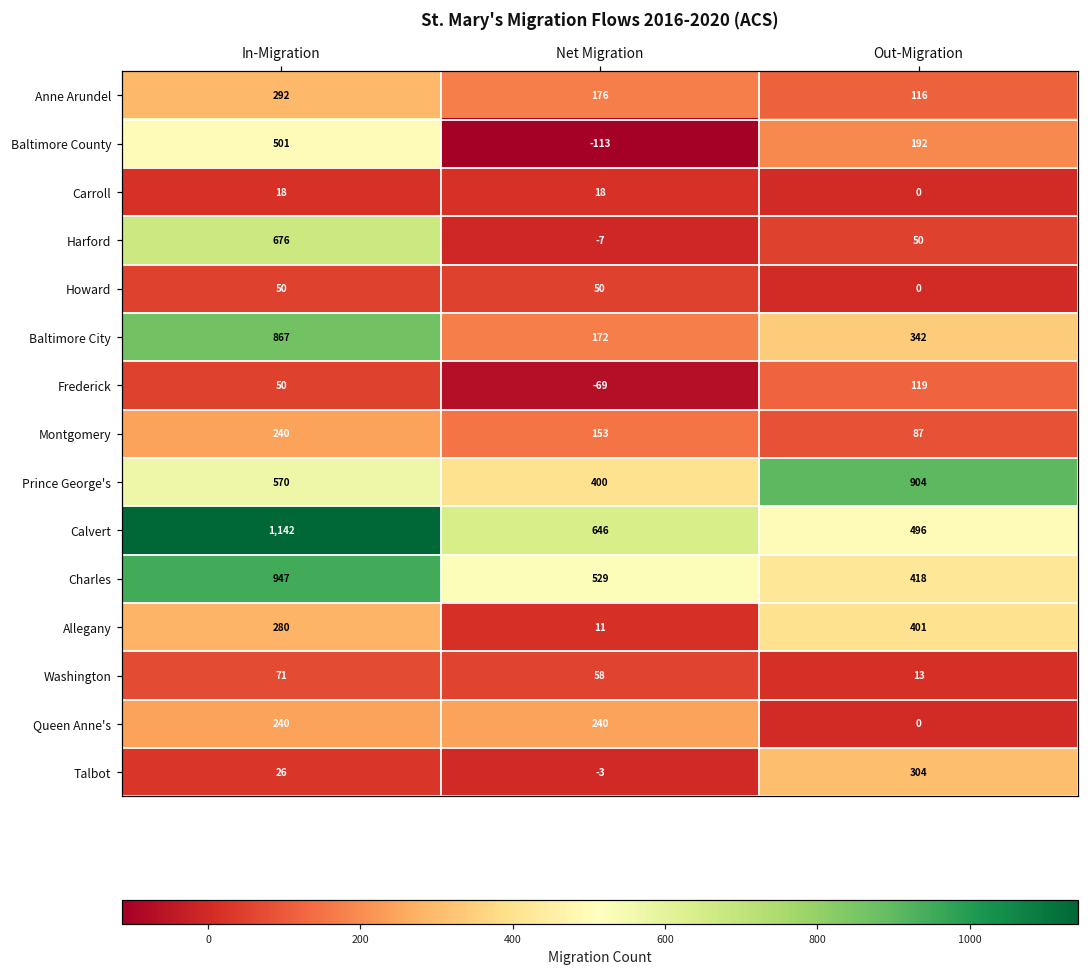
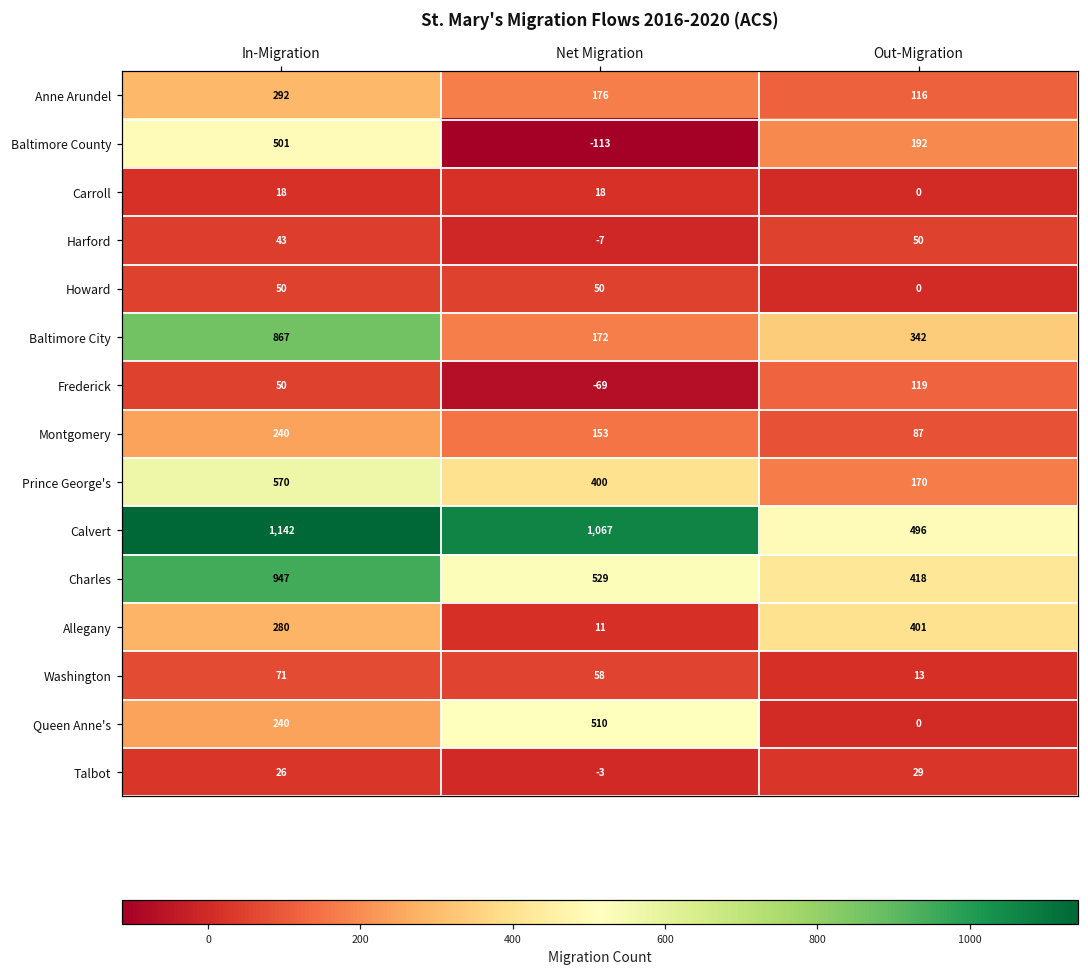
  {
    "Anne Arundel": {
      "In-Migration": "292",
      "Net Migration": "176",
      "Out-Migration": "116"
    },
    "Baltimore County": {
      "In-Migration": "501",
      "Net Migration": "-113",
      "Out-Migration": "192"
    },
    "Carroll": {
      "In-Migration": "18",
      "Net Migration": "18",
      "Out-Migration": "0"
    },
    "Harford": {
-     "In-Migration": "676",
+     "In-Migration": "43",
      "Net Migration": "-7",
      "Out-Migration": "50"
    },
    "Howard": {
      "In-Migration": "50",
      "Net Migration": "50",
      "Out-Migration": "0"
    },
    "Baltimore City": {
      "In-Migration": "867",
      "Net Migration": "172",
      "Out-Migration": "342"
    },
    "Frederick": {
      "In-Migration": "50",
      "Net Migration": "-69",
      "Out-Migration": "119"
    },
    "Montgomery": {
      "In-Migration": "240",
      "Net Migration": "153",
      "Out-Migration": "87"
    },
    "Prince George's": {
      "In-Migration": "570",
      "Net Migration": "400",
-     "Out-Migration": "904"
+     "Out-Migration": "170"
    },
    "Calvert": {
      "In-Migration": "1,142",
-     "Net Migration": "646",
+     "Net Migration": "1,067",
      "Out-Migration": "496"
    },
    "Charles": {
      "In-Migration": "947",
      "Net Migration": "529",
      "Out-Migration": "418"
    },
    "Allegany": {
      "In-Migration": "280",
      "Net Migration": "11",
      "Out-Migration": "401"
    },
    "Washington": {
      "In-Migration": "71",
      "Net Migration": "58",
      "Out-Migration": "13"
    },
    "Queen Anne's": {
      "In-Migration": "240",
-     "Net Migration": "240",
+     "Net Migration": "510",
      "Out-Migration": "0"
    },
    "Talbot": {
      "In-Migration": "26",
      "Net Migration": "-3",
-     "Out-Migration": "304"
+     "Out-Migration": "29"
    }
  }
